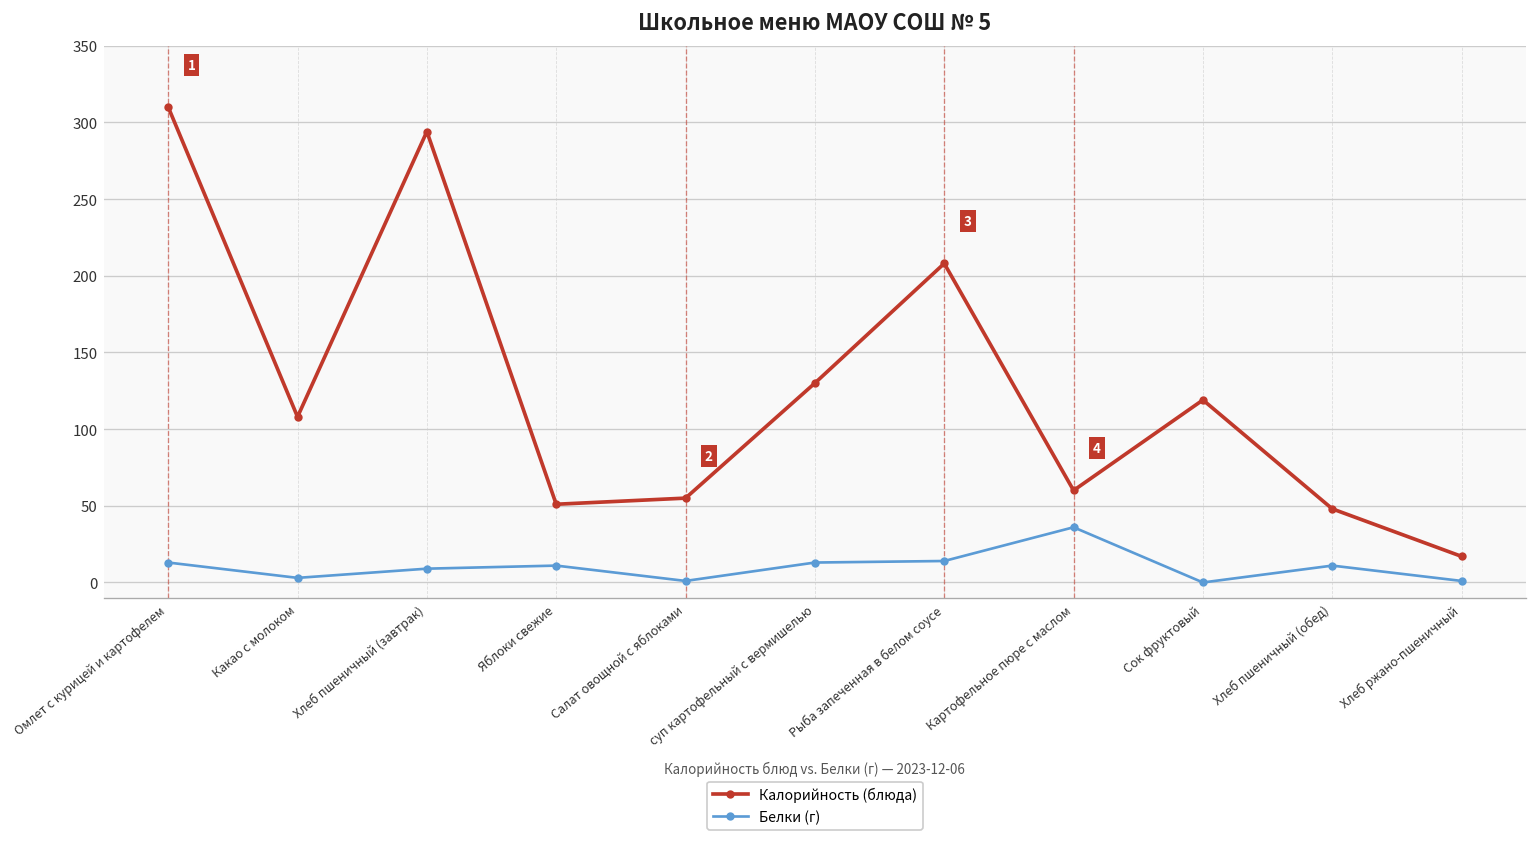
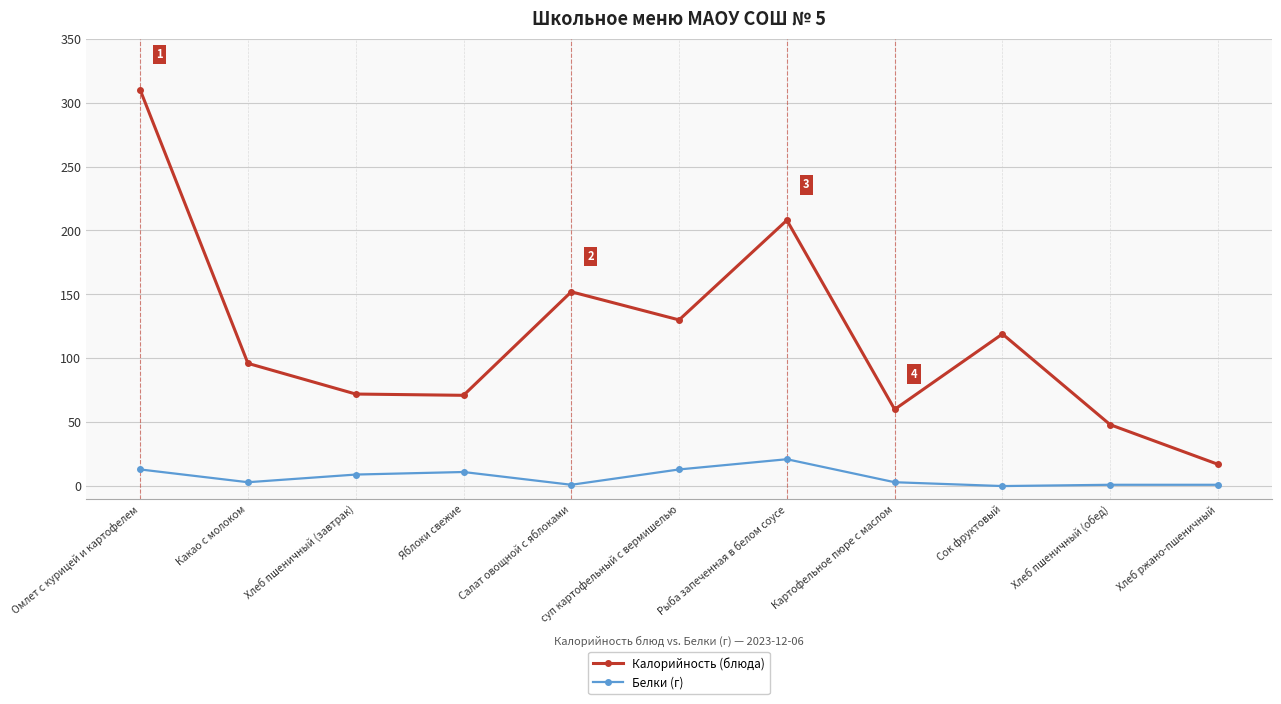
  {
    "Калорийность (блюда)": {
      "Омлет с курицей и картофелем": 310,
-     "Какао с молоком": 108,
-     "Хлеб пшеничный (завтрак)": 294,
-     "Яблоки свежие": 51,
-     "Салат овощной с яблоками": 55,
+     "Какао с молоком": 96,
+     "Хлеб пшеничный (завтрак)": 72,
+     "Яблоки свежие": 71,
+     "Салат овощной с яблоками": 152,
      "суп картофельный с вермишелью": 130,
      "Рыба запеченная в белом соусе": 208,
      "Картофельное пюре с маслом": 60,
      "Сок фруктовый": 119,
      "Хлеб пшеничный (обед)": 48,
      "Хлеб ржано-пшеничный": 17
    },
    "Белки (г)": {
      "Омлет с курицей и картофелем": 13,
      "Какао с молоком": 3,
      "Хлеб пшеничный (завтрак)": 9,
      "Яблоки свежие": 11,
      "Салат овощной с яблоками": 1,
      "суп картофельный с вермишелью": 13,
-     "Рыба запеченная в белом соусе": 14,
-     "Картофельное пюре с маслом": 36,
+     "Рыба запеченная в белом соусе": 21,
+     "Картофельное пюре с маслом": 3,
      "Сок фруктовый": 0,
-     "Хлеб пшеничный (обед)": 11,
+     "Хлеб пшеничный (обед)": 1,
      "Хлеб ржано-пшеничный": 1
    }
  }
